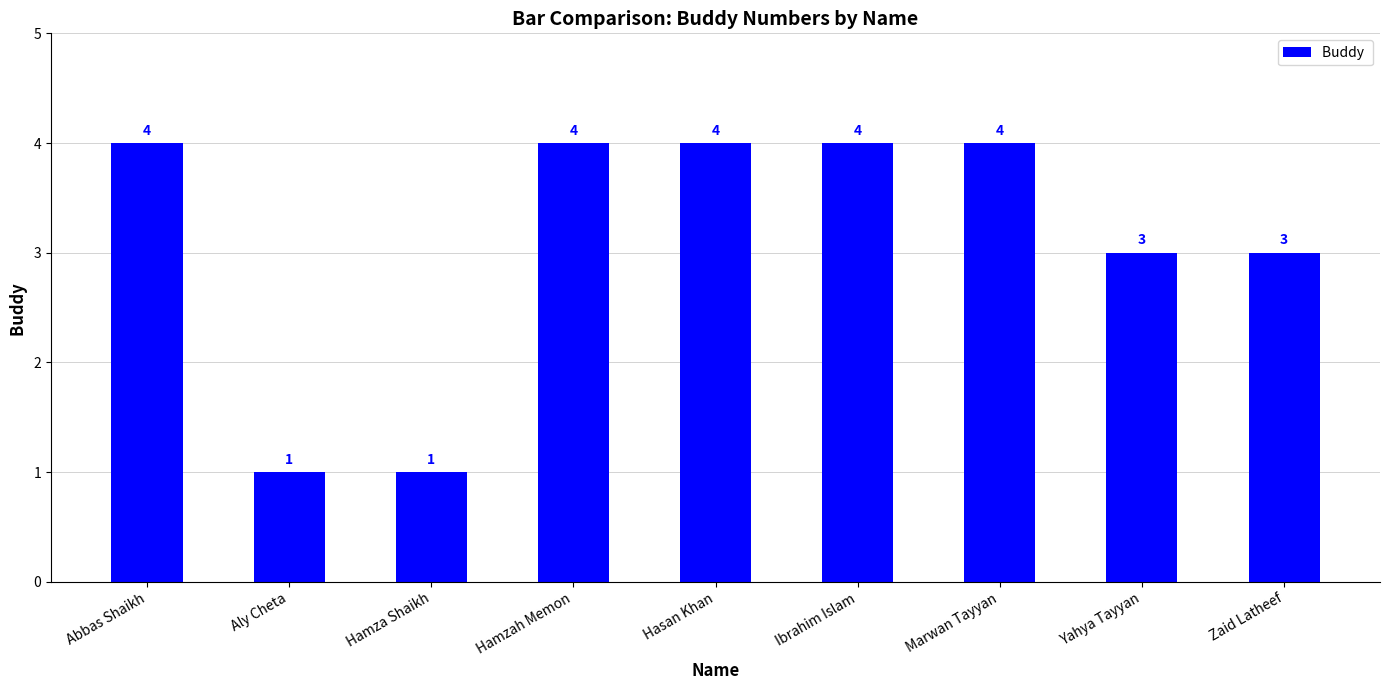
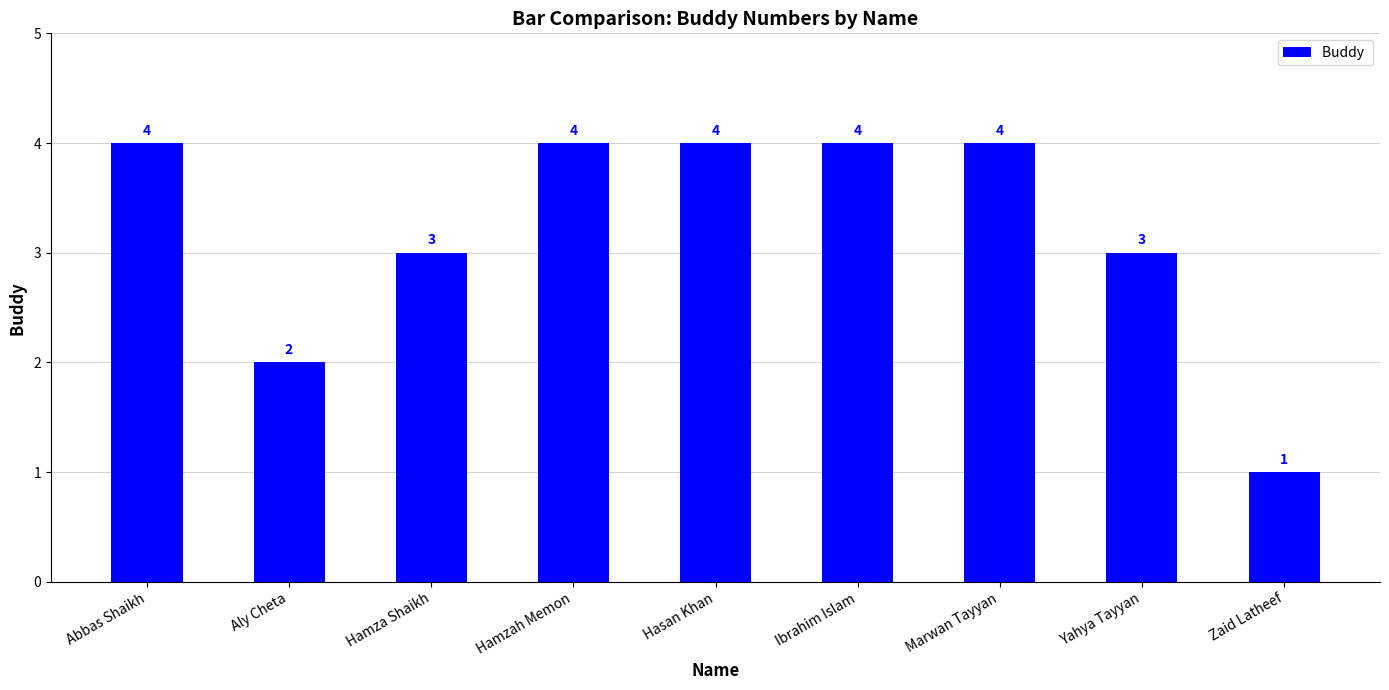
  {
    "Abbas Shaikh": 4,
-   "Aly Cheta": 1,
-   "Hamza Shaikh": 1,
+   "Aly Cheta": 2,
+   "Hamza Shaikh": 3,
    "Hamzah Memon": 4,
    "Hasan Khan": 4,
    "Ibrahim Islam": 4,
    "Marwan Tayyan": 4,
    "Yahya Tayyan": 3,
-   "Zaid Latheef": 3
+   "Zaid Latheef": 1
  }
